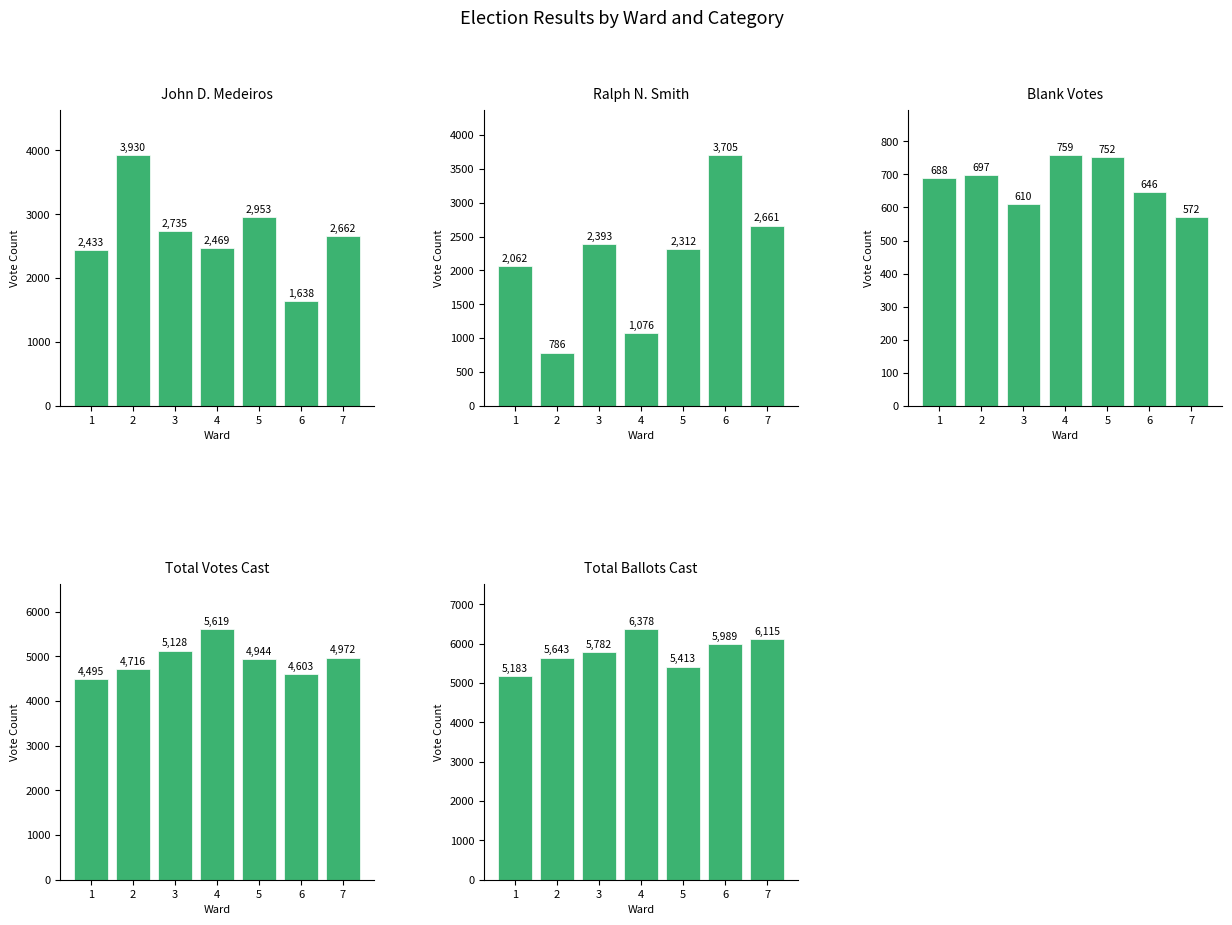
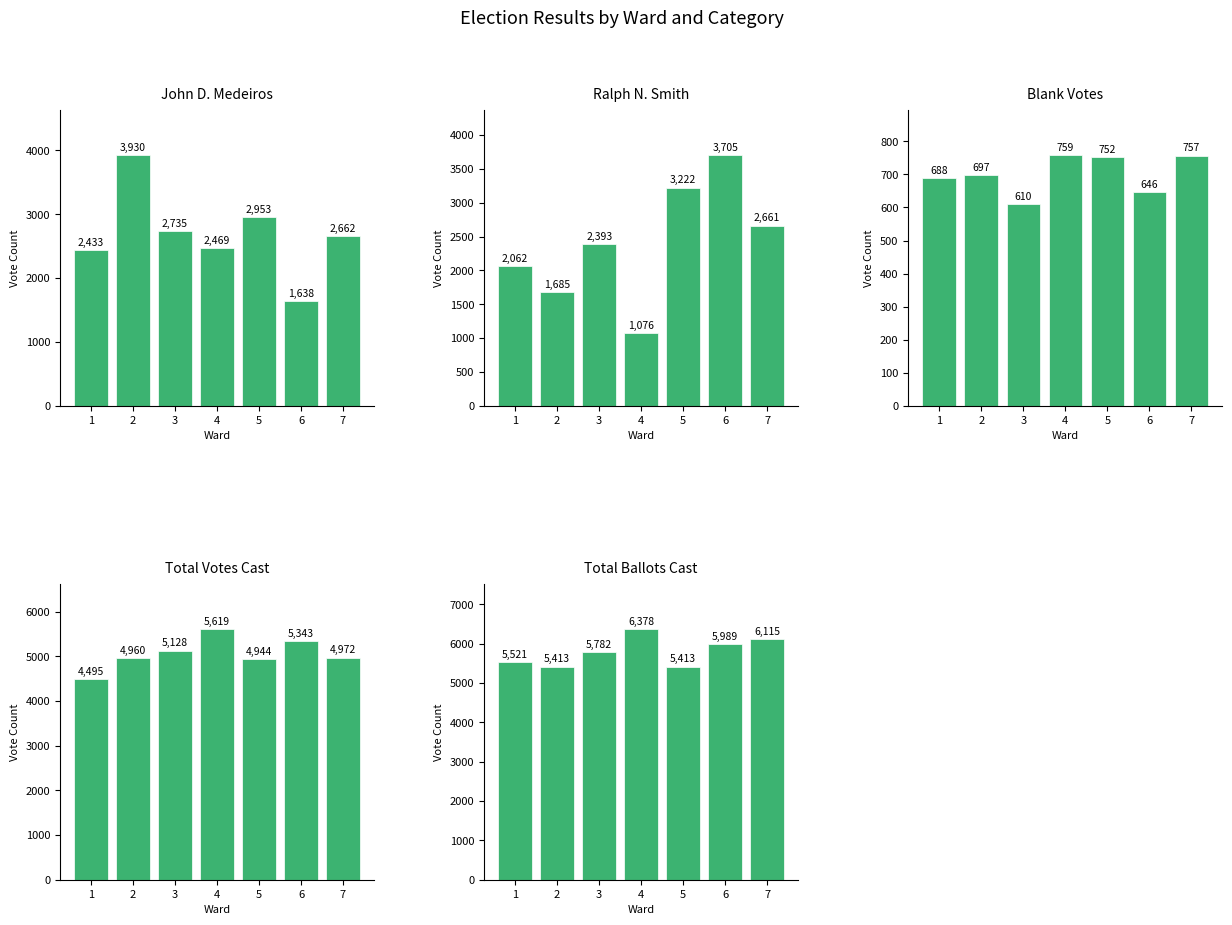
  {
    "John D. Medeiros": {
      "1": "2,433",
      "2": "3,930",
      "3": "2,735",
      "4": "2,469",
      "5": "2,953",
      "6": "1,638",
      "7": "2,662"
    },
    "Ralph N. Smith": {
      "1": "2,062",
-     "2": "786",
+     "2": "1,685",
      "3": "2,393",
      "4": "1,076",
-     "5": "2,312",
+     "5": "3,222",
      "6": "3,705",
      "7": "2,661"
    },
    "Blank Votes": {
      "1": "688",
      "2": "697",
      "3": "610",
      "4": "759",
      "5": "752",
      "6": "646",
-     "7": "572"
+     "7": "757"
    },
    "Total Votes Cast": {
      "1": "4,495",
-     "2": "4,716",
+     "2": "4,960",
      "3": "5,128",
      "4": "5,619",
      "5": "4,944",
-     "6": "4,603",
+     "6": "5,343",
      "7": "4,972"
    },
    "Total Ballots Cast": {
-     "1": "5,183",
-     "2": "5,643",
+     "1": "5,521",
+     "2": "5,413",
      "3": "5,782",
      "4": "6,378",
      "5": "5,413",
      "6": "5,989",
      "7": "6,115"
    }
  }
